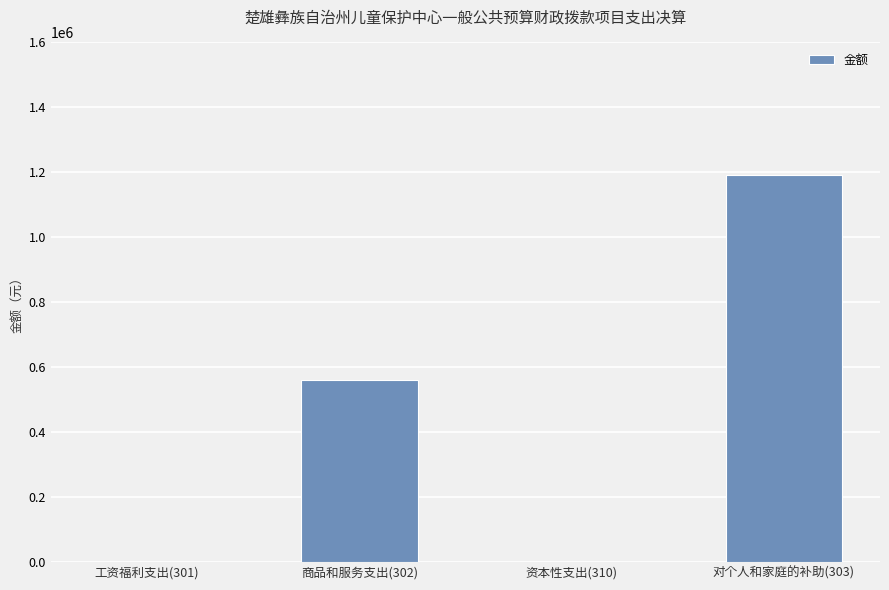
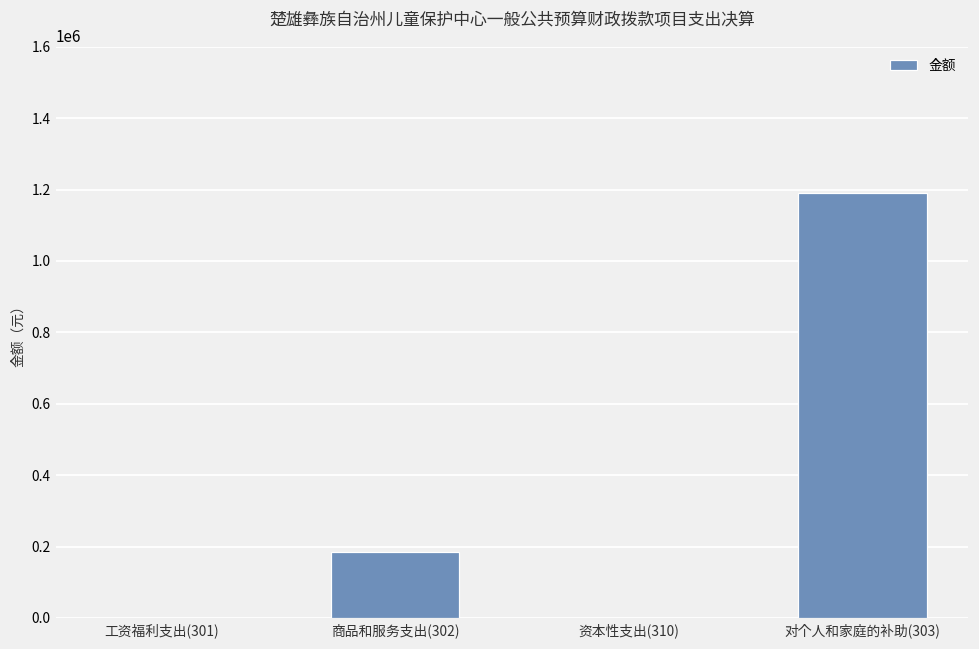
  {
    "工资福利支出(301)": 0,
-   "商品和服务支出(302)": 560000,
+   "商品和服务支出(302)": 180000,
    "资本性支出(310)": 0,
    "对个人和家庭的补助(303)": 1190000
  }
